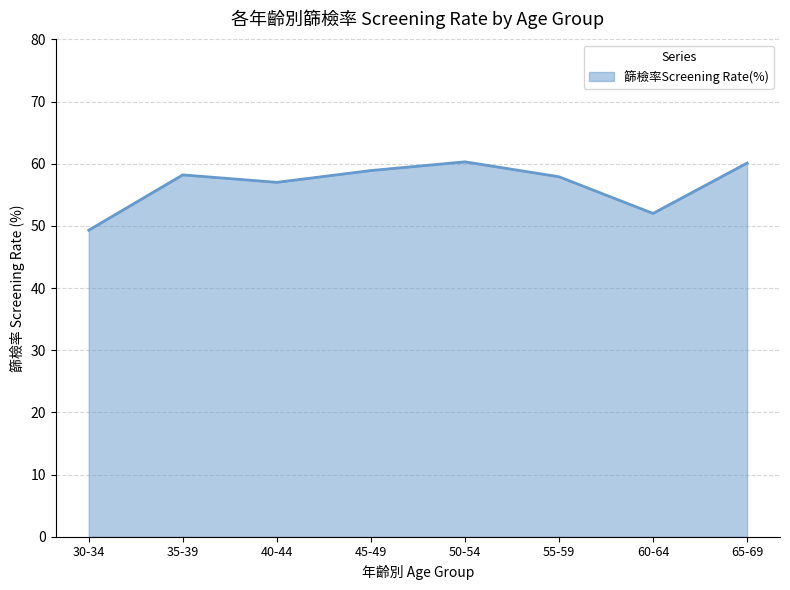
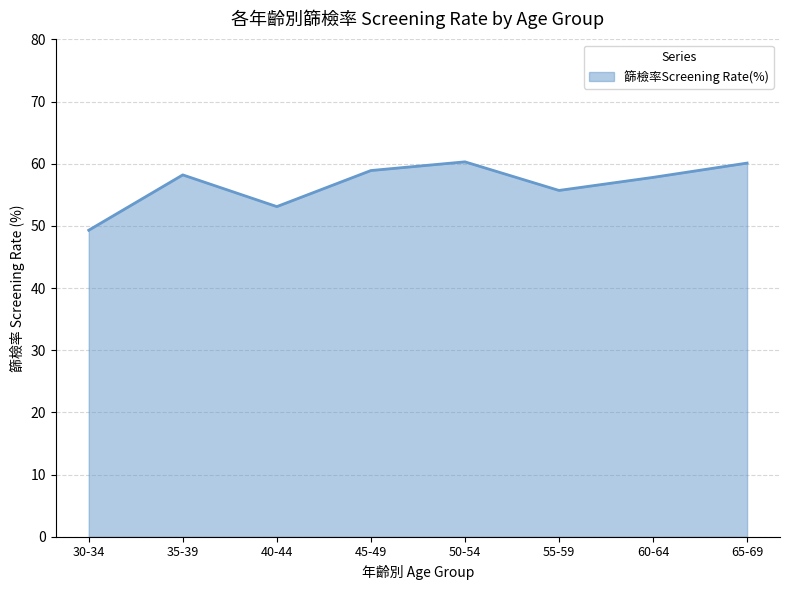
  {
    "30-34": 49,
    "35-39": 58,
-   "40-44": 57,
+   "40-44": 53,
    "45-49": 59,
    "50-54": 60,
-   "55-59": 58,
-   "60-64": 52,
+   "55-59": 56,
+   "60-64": 58,
    "65-69": 60
  }
